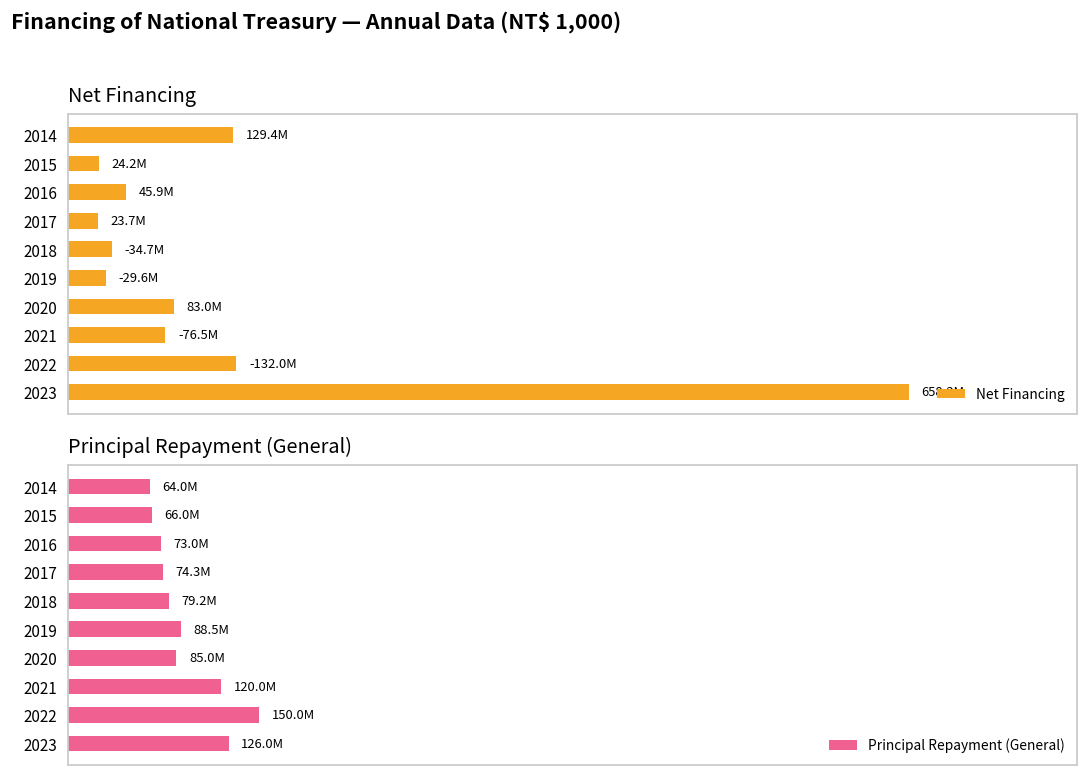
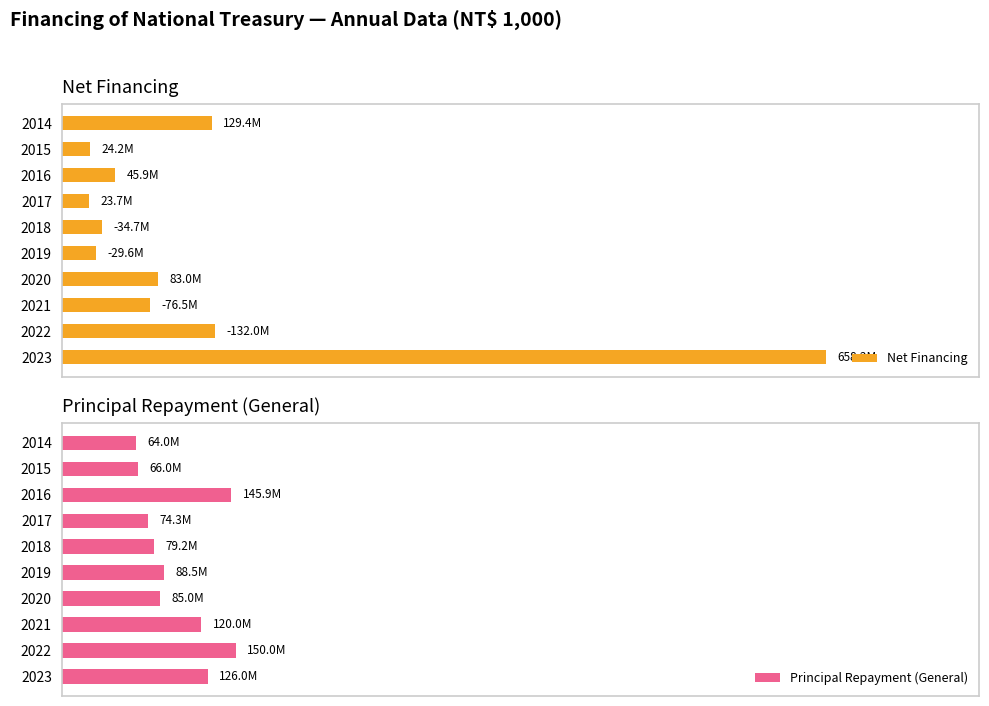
  {
    "Principal Repayment (General)": {
-     "2016": "73.0M"
+     "2016": "145.9M"
    }
  }
